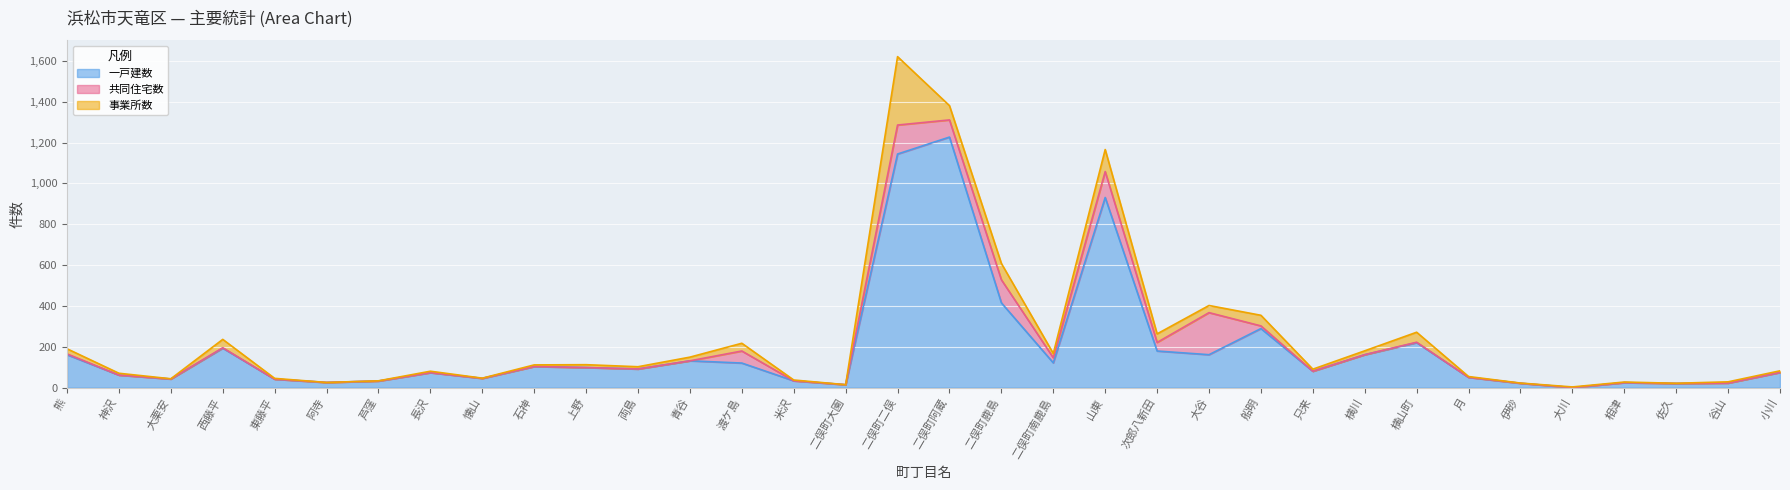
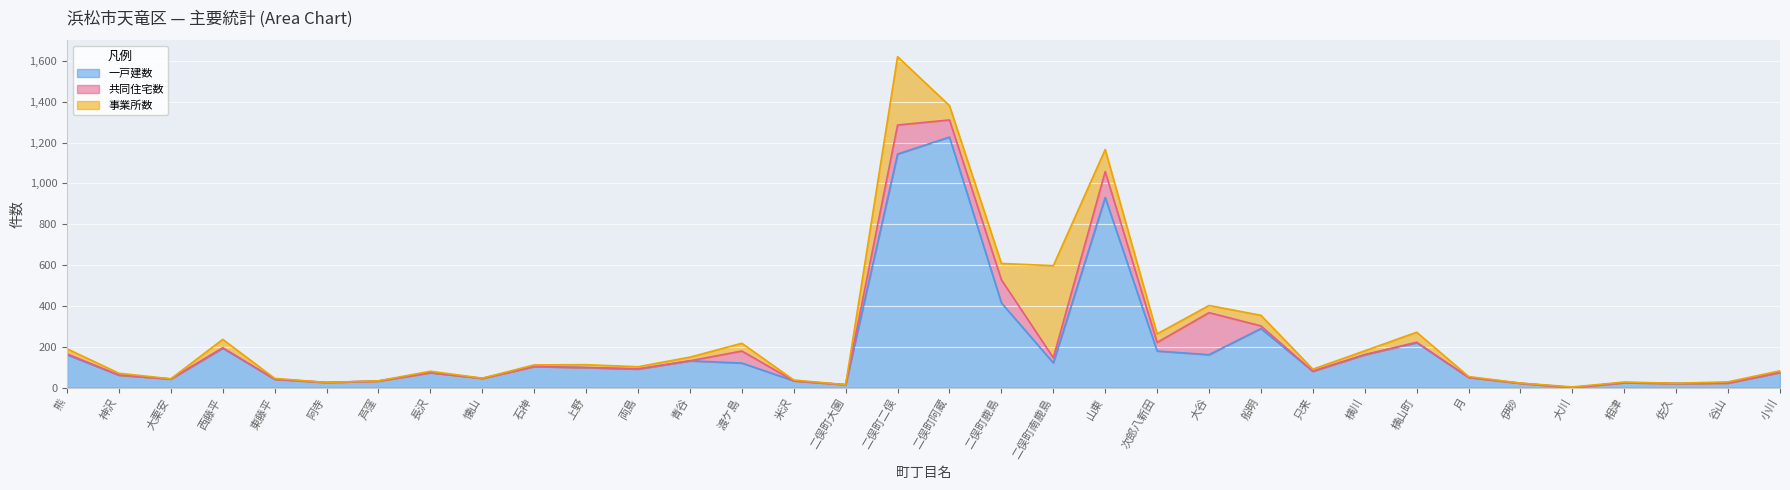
  {
    "一戸建数": {
      "渡ケ島": "120",
      "二俣町二俣": "1,140",
      "二俣町阿蔵": "1,230",
      "二俣町鹿島": "420",
      "二俣町南鹿島": "120",
      "山東": "930",
      "次郎八新田": "180",
      "大谷": "160",
      "船明": "290"
    },
    "共同住宅数": {
      "渡ケ島": "60",
      "二俣町二俣": "140",
      "二俣町阿蔵": "80",
      "二俣町鹿島": "110",
      "二俣町南鹿島": "30",
      "山東": "130",
      "次郎八新田": "40",
      "大谷": "210",
      "船明": "10"
    },
    "事業所数": {
      "熊": "30",
      "西藤平": "40",
      "上野": "10",
      "青谷": "20",
      "渡ケ島": "40",
      "二俣町二俣": "340",
      "二俣町阿蔵": "70",
      "二俣町鹿島": "80",
-     "二俣町南鹿島": "20",
+     "二俣町南鹿島": "450",
      "山東": "110",
      "次郎八新田": "40",
      "大谷": "40",
      "船明": "50",
      "横川": "20",
      "横山町": "50"
    }
  }
